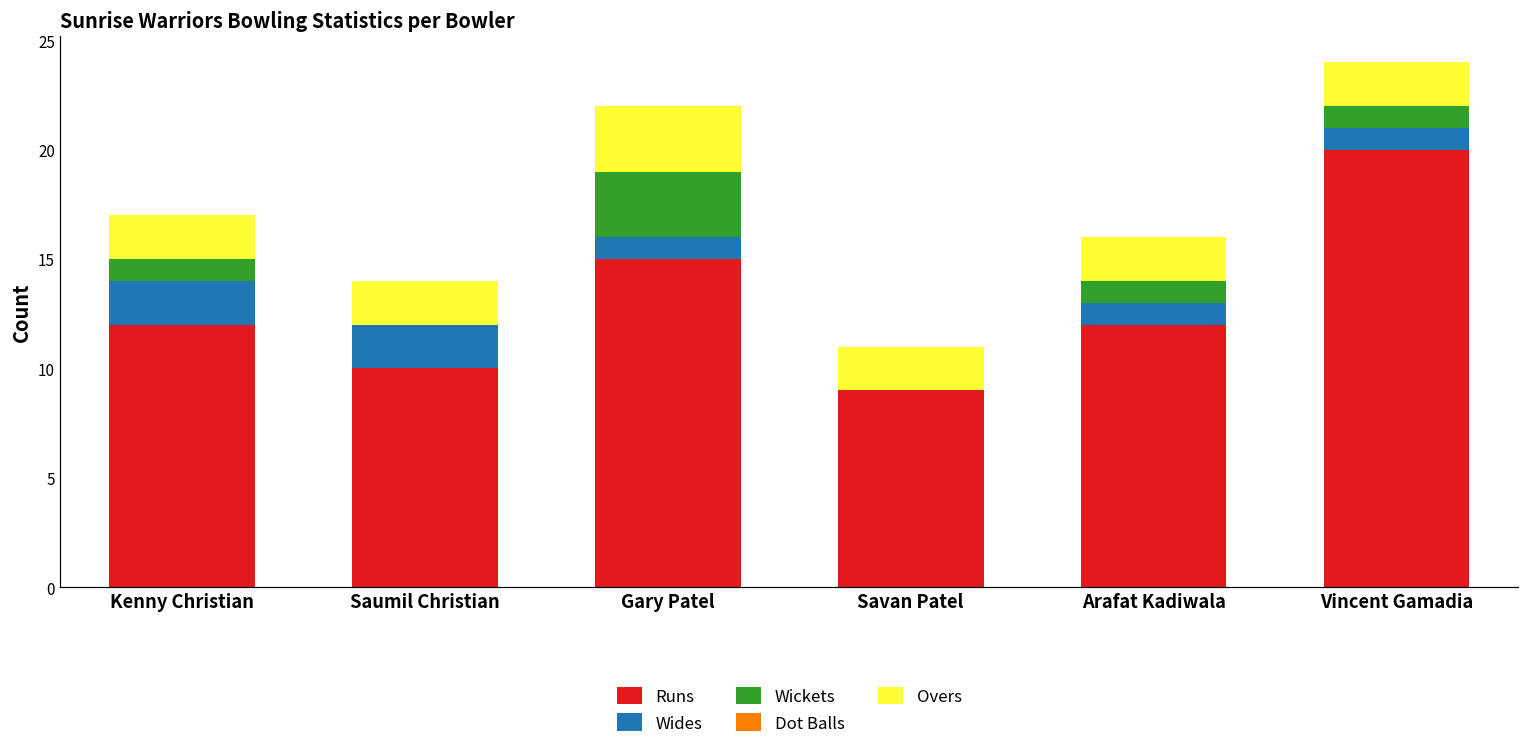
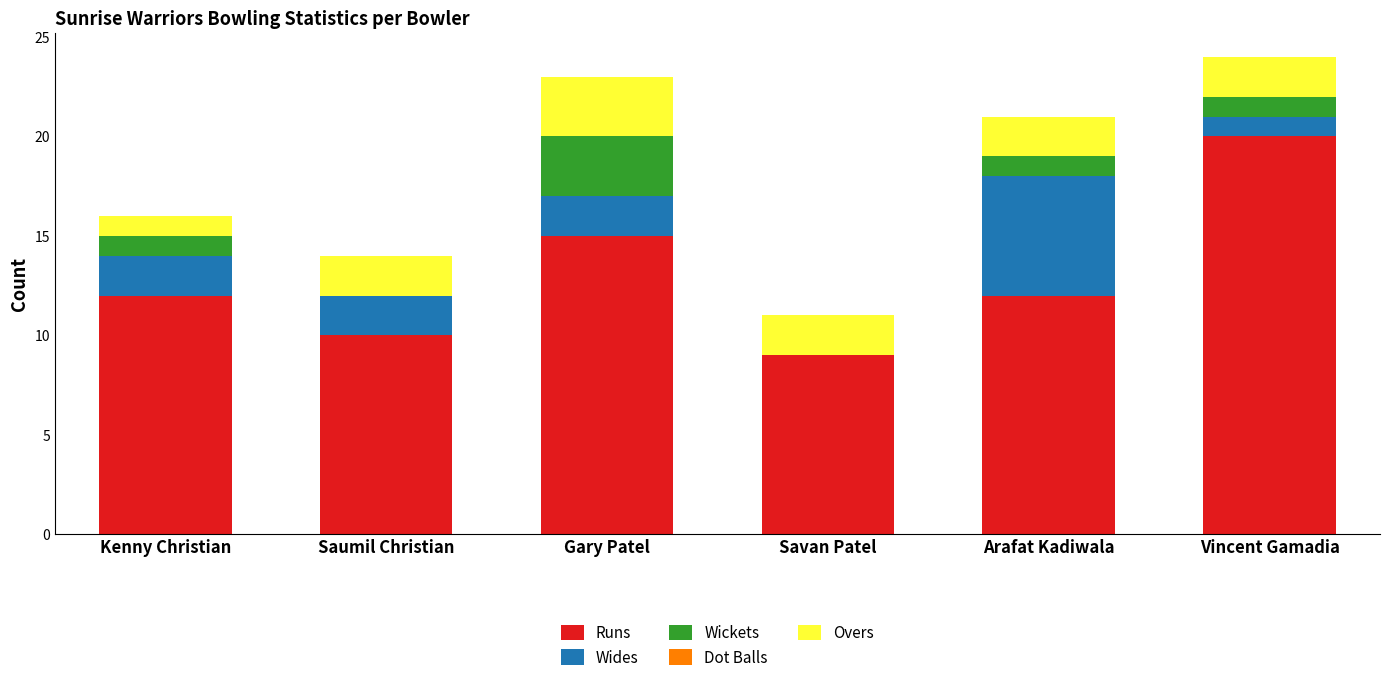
  {
    "Runs": {
      "Kenny Christian": 12,
      "Saumil Christian": 10,
      "Gary Patel": 15,
      "Savan Patel": 9,
      "Arafat Kadiwala": 12,
      "Vincent Gamadia": 20
    },
    "Wides": {
      "Kenny Christian": 2,
      "Saumil Christian": 2,
-     "Gary Patel": 1,
+     "Gary Patel": 2,
      "Savan Patel": 0,
-     "Arafat Kadiwala": 1,
+     "Arafat Kadiwala": 6,
      "Vincent Gamadia": 1
    },
    "Dot Balls": {
      "Saumil Christian": 0,
      "Savan Patel": 0
    },
    "Overs": {
-     "Kenny Christian": 2,
+     "Kenny Christian": 1,
      "Saumil Christian": 2,
      "Gary Patel": 3,
      "Savan Patel": 2,
      "Arafat Kadiwala": 2,
      "Vincent Gamadia": 2
    }
  }
